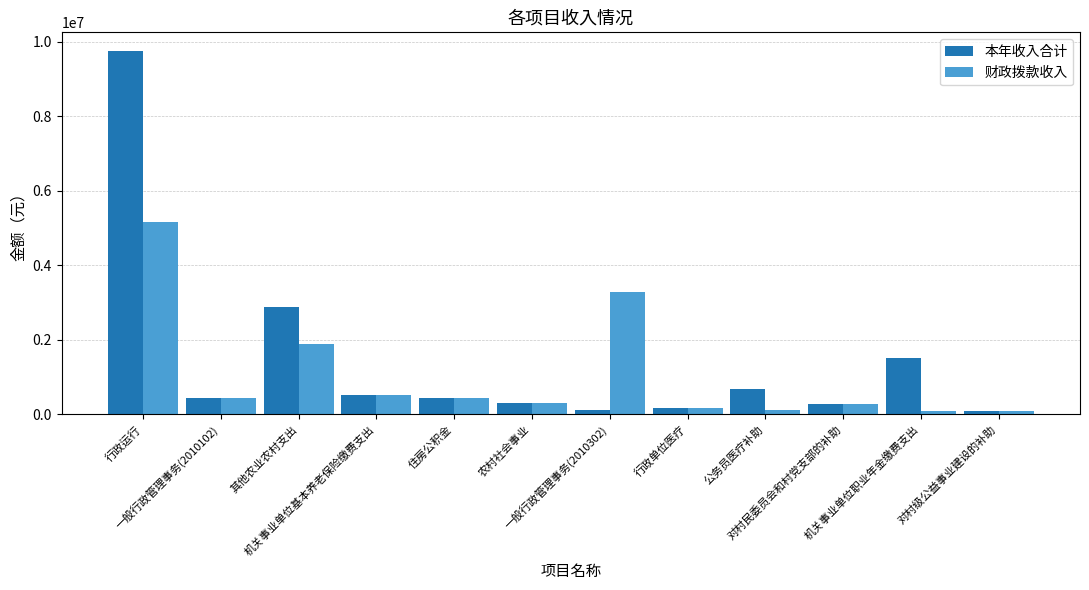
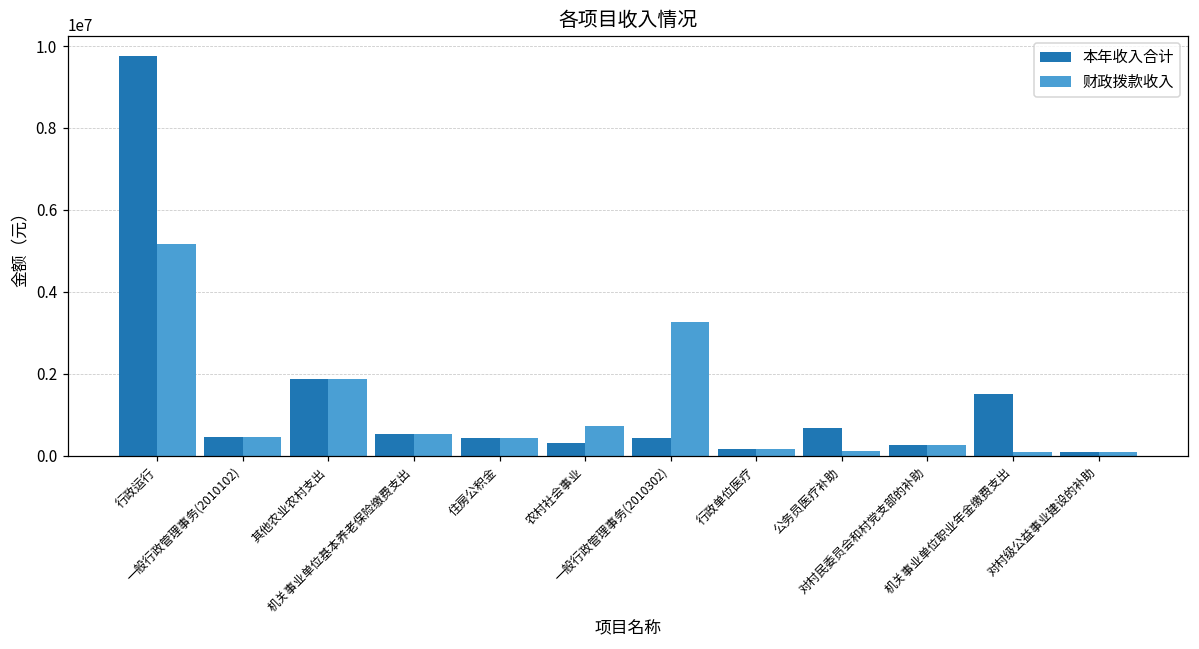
  {
    "本年收入合计": {
      "行政运行": 9800000,
      "一般行政管理事务(2010102)": 400000,
-     "其他农业农村支出": 2900000,
+     "其他农业农村支出": 1900000,
      "机关事业单位基本养老保险缴费支出": 500000,
      "住房公积金": 400000,
      "农村社会事业": 300000,
-     "一般行政管理事务(2010302)": 100000,
+     "一般行政管理事务(2010302)": 400000,
      "行政单位医疗": 200000,
      "公务员医疗补助": 700000,
      "对村民委员会和村党支部的补助": 300000,
      "机关事业单位职业年金缴费支出": 1500000,
      "对村级公益事业建设的补助": 100000
    },
    "财政拨款收入": {
      "行政运行": 5200000,
      "一般行政管理事务(2010102)": 400000,
      "其他农业农村支出": 1900000,
      "机关事业单位基本养老保险缴费支出": 500000,
      "住房公积金": 400000,
-     "农村社会事业": 300000,
+     "农村社会事业": 700000,
      "一般行政管理事务(2010302)": 3300000,
      "行政单位医疗": 200000,
      "公务员医疗补助": 100000,
      "对村民委员会和村党支部的补助": 300000,
      "机关事业单位职业年金缴费支出": 100000,
      "对村级公益事业建设的补助": 100000
    }
  }
